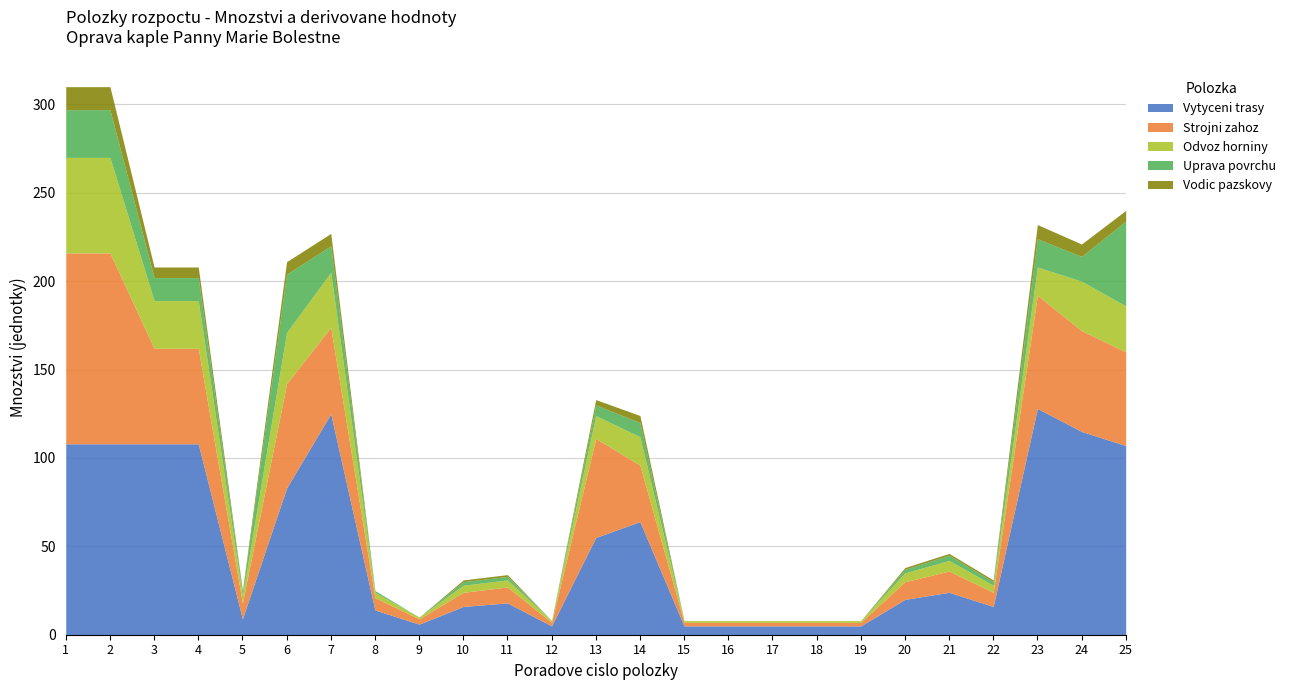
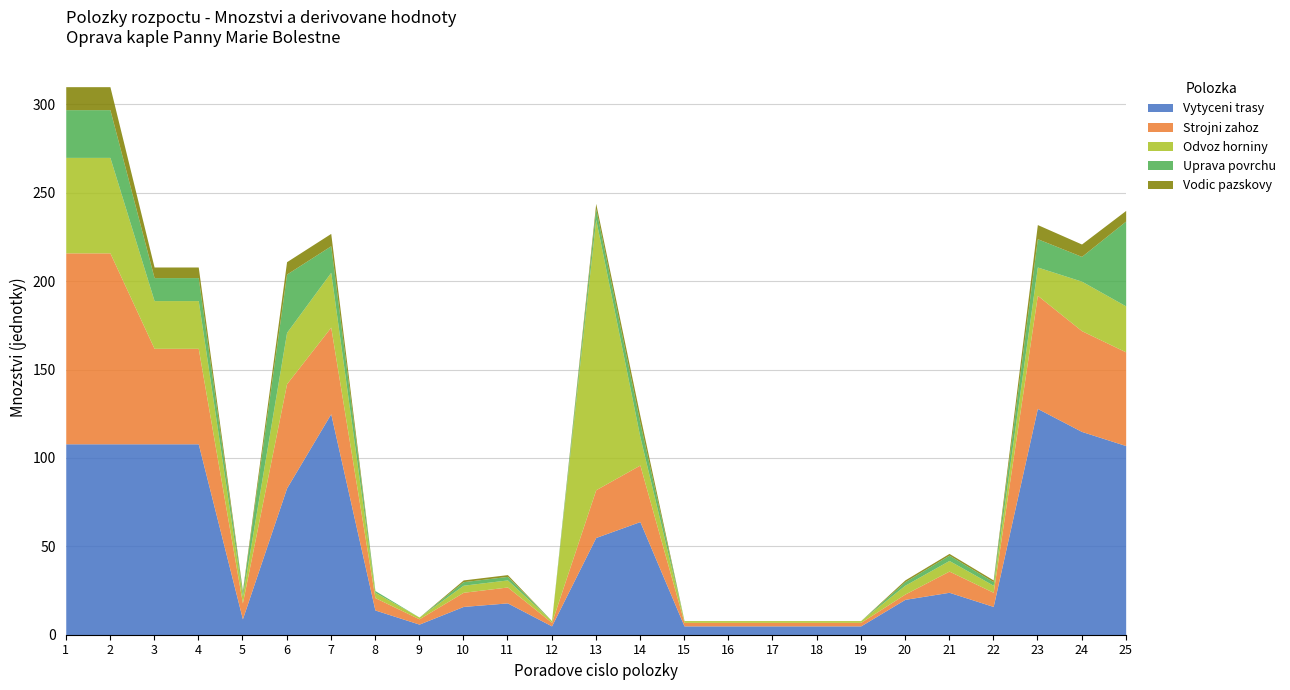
  {
    "Vytyceni trasy": {
      "1": 108,
      "2": 108,
      "3": 108,
      "4": 108,
      "5": 9,
      "6": 83,
      "7": 125,
      "8": 14,
      "9": 6,
      "10": 16,
      "11": 18,
      "12": 5,
      "13": 55,
      "14": 64,
      "15": 5,
      "16": 5,
      "17": 5,
      "18": 5,
      "19": 5,
      "20": 20,
      "21": 24,
      "22": 16,
      "23": 128,
      "24": 115,
      "25": 107
    },
    "Strojni zahoz": {
      "1": 108,
      "2": 108,
      "3": 54,
      "4": 54,
      "5": 9,
      "6": 59,
      "7": 49,
      "8": 7,
      "10": 8,
      "11": 9,
-     "13": 56,
+     "13": 27,
      "14": 32,
-     "20": 10,
+     "20": 3,
      "21": 12,
      "22": 8,
      "23": 64,
      "24": 57,
      "25": 53
    },
    "Odvoz horniny": {
      "1": 54,
      "2": 54,
      "3": 27,
      "4": 27,
      "5": 4,
      "6": 29,
      "7": 31,
      "10": 4,
      "11": 4,
-     "13": 13,
+     "13": 153,
      "14": 16,
      "20": 5,
      "21": 6,
      "22": 4,
      "23": 16,
      "24": 28,
      "25": 26
    },
    "Uprava povrchu": {
      "1": 27,
      "2": 27,
      "3": 13,
      "4": 13,
      "6": 33,
      "7": 15,
      "13": 6,
      "14": 8,
      "23": 16,
      "24": 14,
      "25": 48
    },
    "Vodic pazskovy": {
      "1": 13,
      "2": 13,
      "3": 6,
      "4": 6,
      "6": 7,
      "7": 7,
      "13": 3,
      "14": 4,
      "23": 8,
      "24": 7,
      "25": 6
    }
  }
